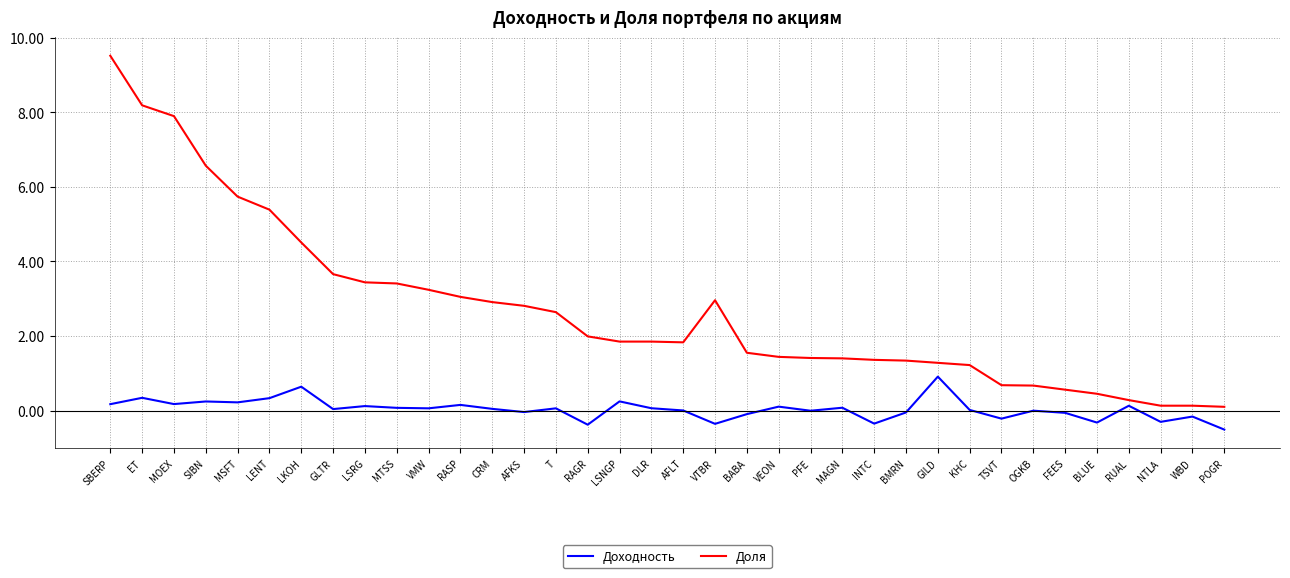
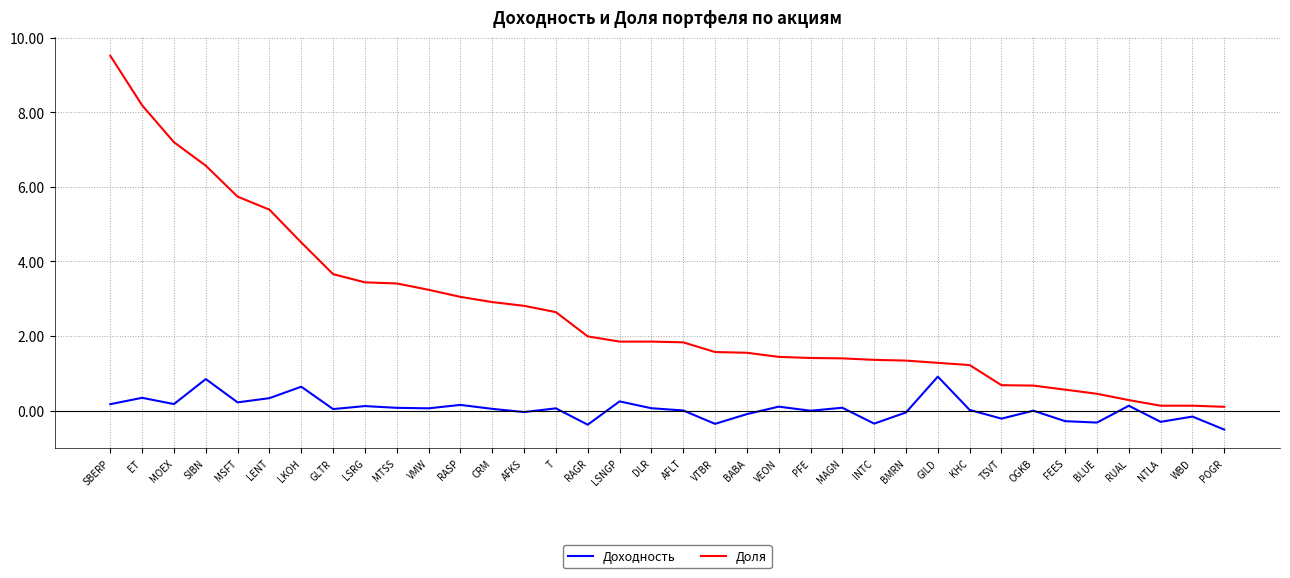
  {
    "Доходность": {
      "SBERP": 0.2,
      "ET": 0.3,
      "MOEX": 0.2,
-     "SIBN": 0.2,
+     "SIBN": 0.8,
      "MSFT": 0.2,
      "LENT": 0.3,
      "LKOH": 0.6,
      "GLTR": 0.0,
      "LSRG": 0.1,
      "MTSS": 0.1,
      "VMW": 0.1,
      "RASP": 0.2,
      "CRM": 0.0,
      "AFKS": 0.0,
      "T": 0.1,
      "RAGR": -0.4,
      "LSNGP": 0.2,
      "DLR": 0.1,
      "AFLT": 0.0,
      "VTBR": -0.4,
      "BABA": -0.1,
      "VEON": 0.1,
      "PFE": 0.0,
      "MAGN": 0.1,
      "INTC": -0.4,
      "BMRN": -0.1,
      "GILD": 0.9,
      "KHC": 0.0,
      "TSVT": -0.2,
      "OGKB": 0.0,
-     "FEES": -0.1,
+     "FEES": -0.3,
      "BLUE": -0.3,
      "RUAL": 0.1,
      "NTLA": -0.3,
      "WBD": -0.2,
      "POGR": -0.5
    },
    "Доля": {
      "SBERP": 9.5,
      "ET": 8.2,
-     "MOEX": 7.9,
+     "MOEX": 7.2,
      "SIBN": 6.6,
      "MSFT": 5.7,
      "LENT": 5.4,
      "LKOH": 4.5,
      "GLTR": 3.7,
      "LSRG": 3.4,
      "MTSS": 3.4,
      "VMW": 3.2,
      "RASP": 3.1,
      "CRM": 2.9,
      "AFKS": 2.8,
      "T": 2.6,
      "RAGR": 2.0,
      "LSNGP": 1.9,
      "DLR": 1.9,
      "AFLT": 1.8,
-     "VTBR": 3.0,
+     "VTBR": 1.6,
      "BABA": 1.6,
      "VEON": 1.4,
      "PFE": 1.4,
      "MAGN": 1.4,
      "INTC": 1.4,
      "BMRN": 1.3,
      "GILD": 1.3,
      "KHC": 1.2,
      "TSVT": 0.7,
      "OGKB": 0.7,
      "FEES": 0.6,
      "BLUE": 0.5,
      "RUAL": 0.3,
      "NTLA": 0.1,
      "WBD": 0.1,
      "POGR": 0.1
    }
  }
